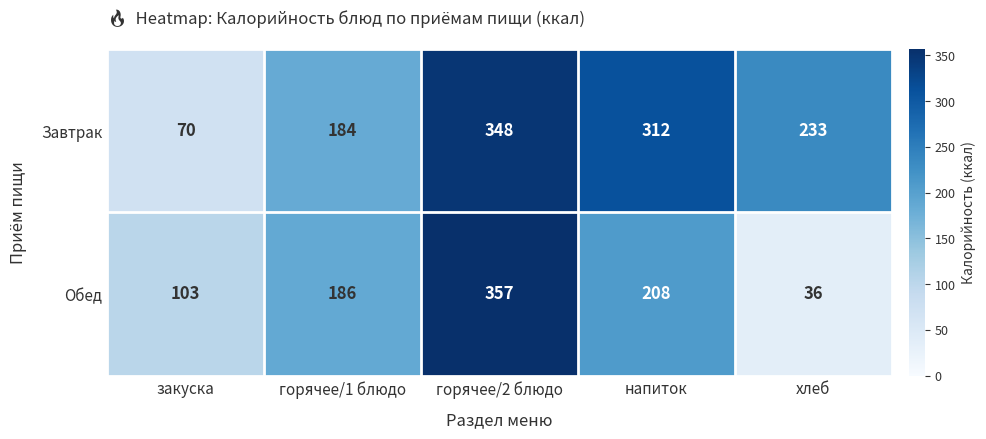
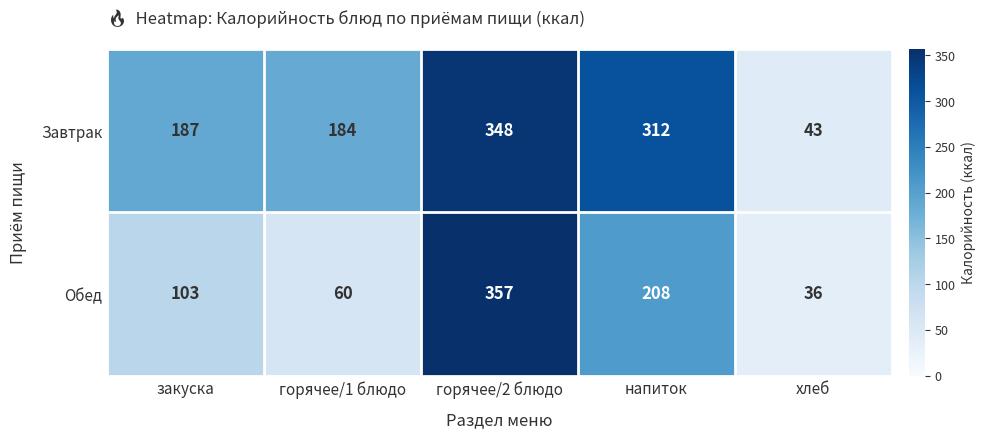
  {
    "Завтрак": {
-     "закуска": 70,
+     "закуска": 187,
      "горячее/1 блюдо": 184,
      "горячее/2 блюдо": 348,
      "напиток": 312,
-     "хлеб": 233
+     "хлеб": 43
    },
    "Обед": {
      "закуска": 103,
-     "горячее/1 блюдо": 186,
+     "горячее/1 блюдо": 60,
      "горячее/2 блюдо": 357,
      "напиток": 208,
      "хлеб": 36
    }
  }
